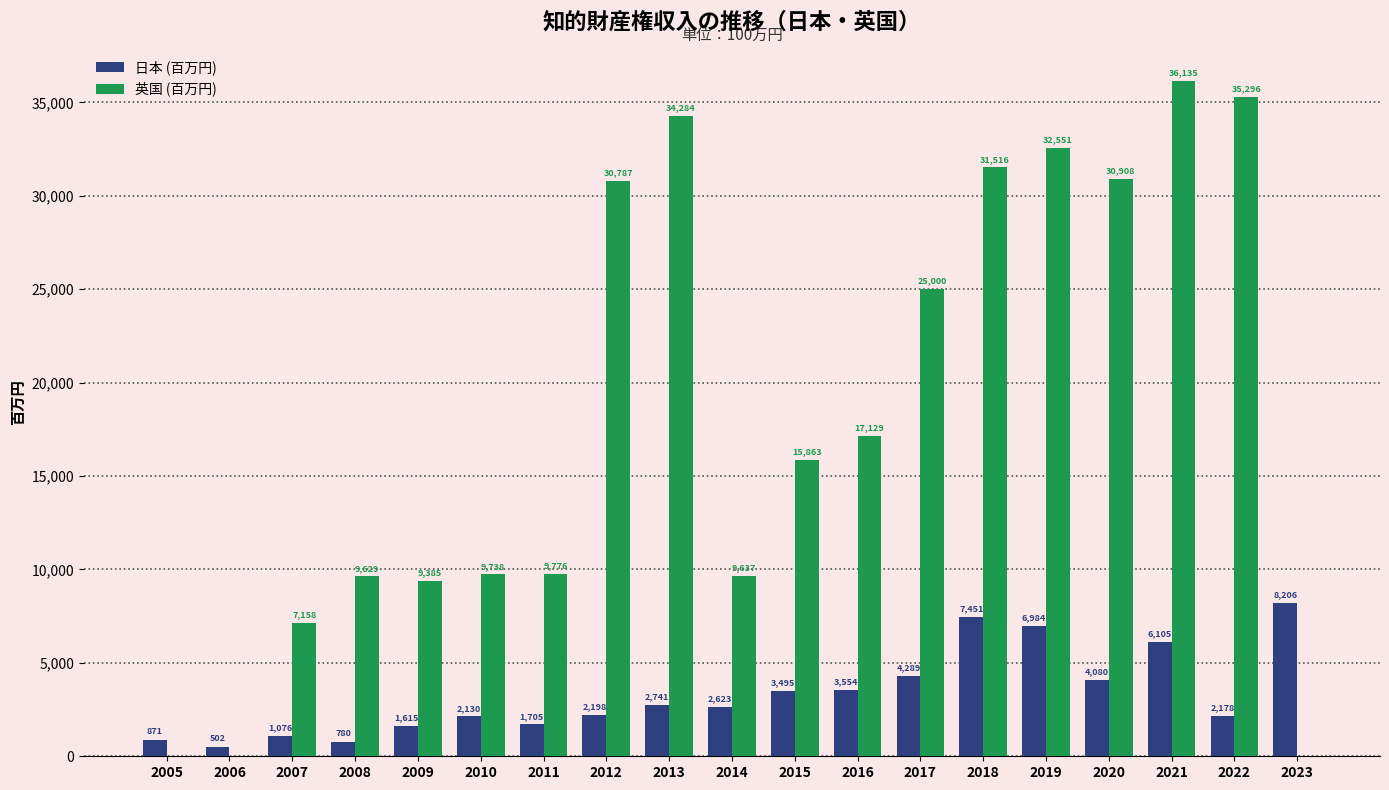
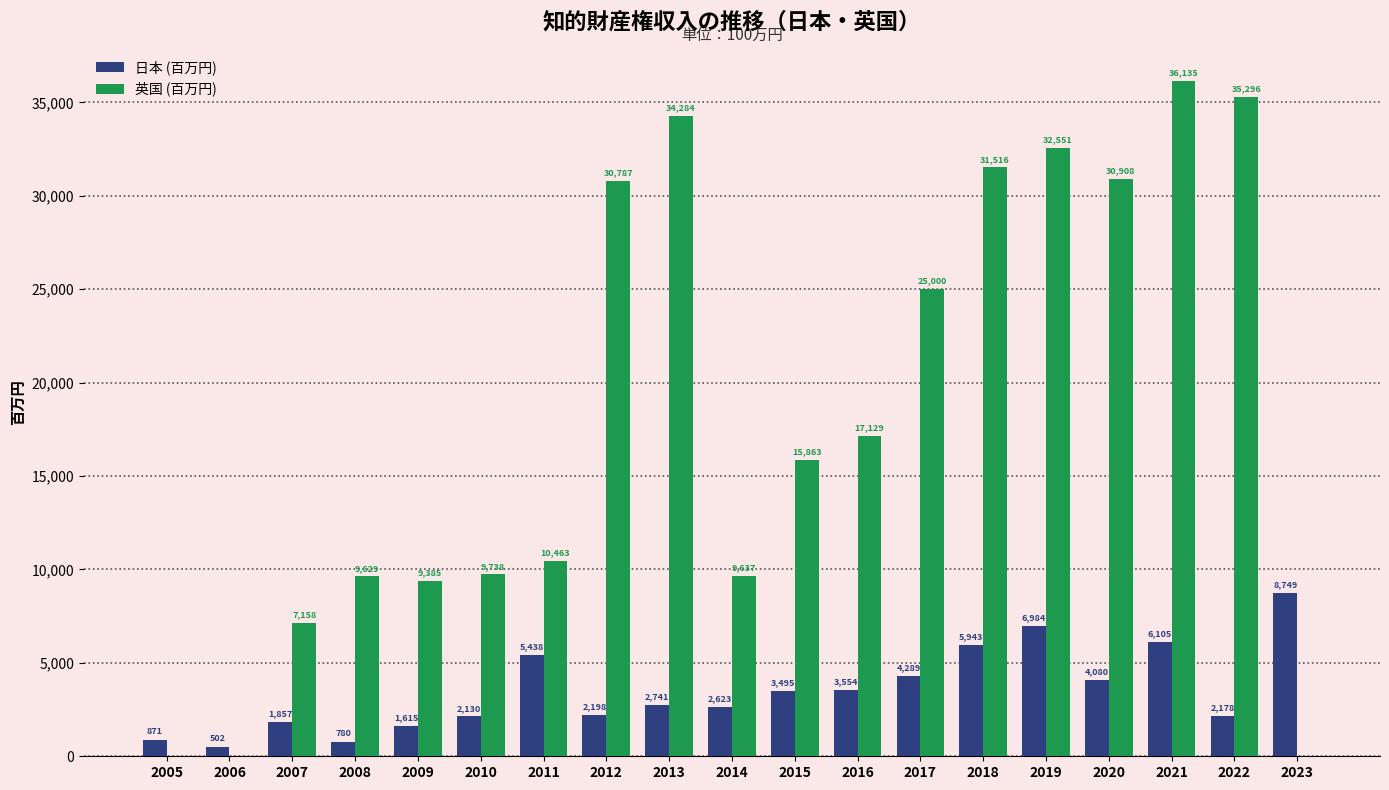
  {
    "日本 (百万円)": {
      "2005": "871",
      "2006": "502",
-     "2007": "1,076",
+     "2007": "1,857",
      "2008": "780",
      "2009": "1,615",
      "2010": "2,130",
-     "2011": "1,705",
+     "2011": "5,438",
      "2012": "2,198",
      "2013": "2,741",
      "2014": "2,623",
      "2015": "3,495",
      "2016": "3,554",
      "2017": "4,289",
-     "2018": "7,451",
+     "2018": "5,943",
      "2019": "6,984",
      "2020": "4,080",
      "2021": "6,105",
      "2022": "2,178",
-     "2023": "8,206"
+     "2023": "8,749"
    },
    "英国 (百万円)": {
      "2007": "7,158",
      "2008": "9,629",
      "2009": "9,385",
      "2010": "9,738",
-     "2011": "9,776",
+     "2011": "10,463",
      "2012": "30,787",
      "2013": "34,284",
      "2014": "9,637",
      "2015": "15,863",
      "2016": "17,129",
      "2017": "25,000",
      "2018": "31,516",
      "2019": "32,551",
      "2020": "30,908",
      "2021": "36,135",
      "2022": "35,296"
    }
  }
